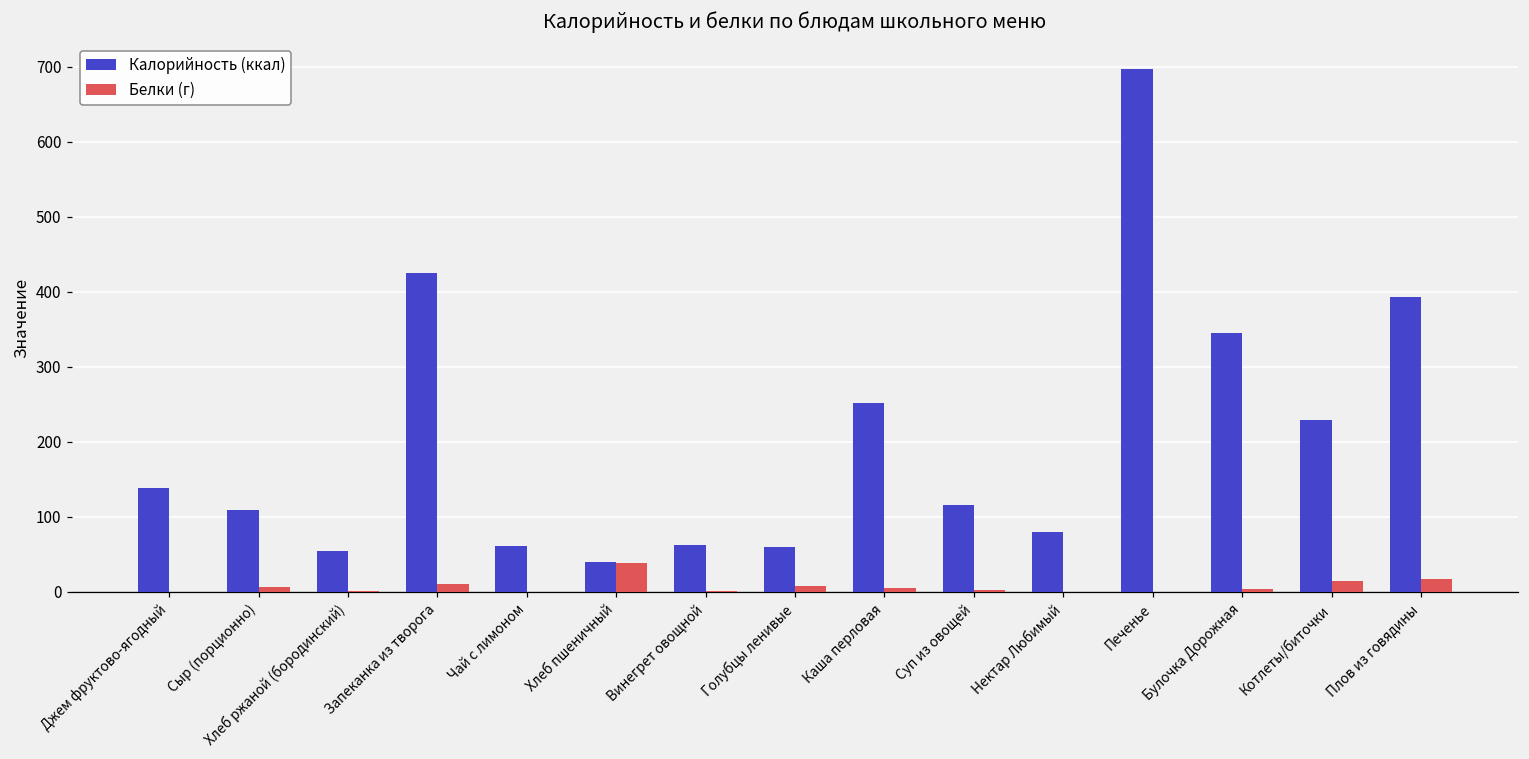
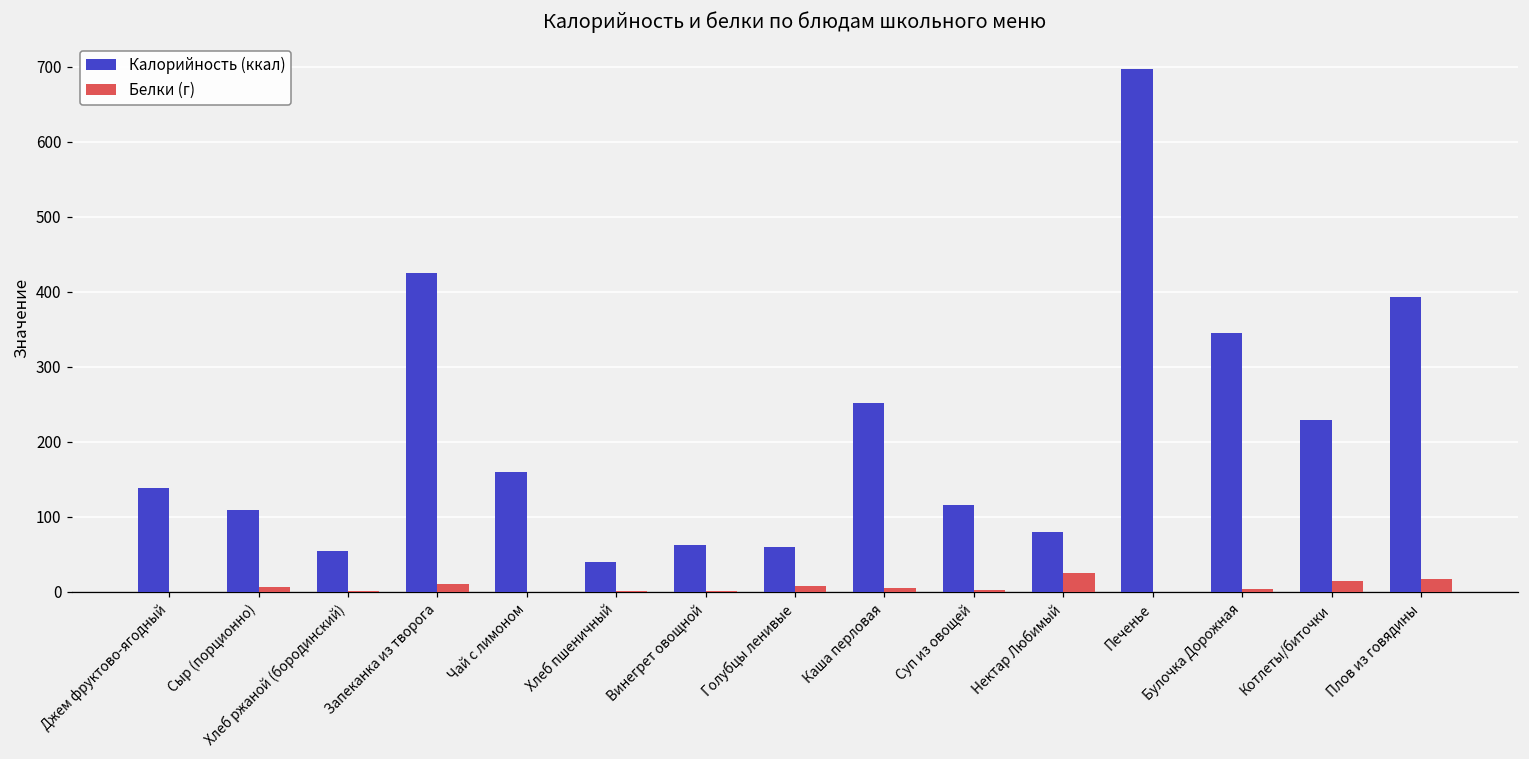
  {
    "Калорийность (ккал)": {
      "Джем фруктово-ягодный": 140,
      "Сыр (порционно)": 110,
      "Хлеб ржаной (бородинский)": 50,
      "Запеканка из творога": 430,
-     "Чай с лимоном": 60,
+     "Чай с лимоном": 160,
      "Хлеб пшеничный": 40,
      "Винегрет овощной": 60,
      "Голубцы ленивые": 60,
      "Каша перловая": 250,
      "Суп из овощей": 120,
      "Нектар Любимый": 80,
      "Печенье": 700,
      "Булочка Дорожная": 350,
      "Котлеты/биточки": 230,
      "Плов из говядины": 390
    },
    "Белки (г)": {
      "Сыр (порционно)": 10,
      "Запеканка из творога": 10,
-     "Хлеб пшеничный": 40,
+     "Хлеб пшеничный": 0,
      "Голубцы ленивые": 10,
      "Каша перловая": 10,
-     "Нектар Любимый": 0,
+     "Нектар Любимый": 30,
      "Печенье": 0,
      "Булочка Дорожная": 0,
      "Котлеты/биточки": 10,
      "Плов из говядины": 20
    }
  }
